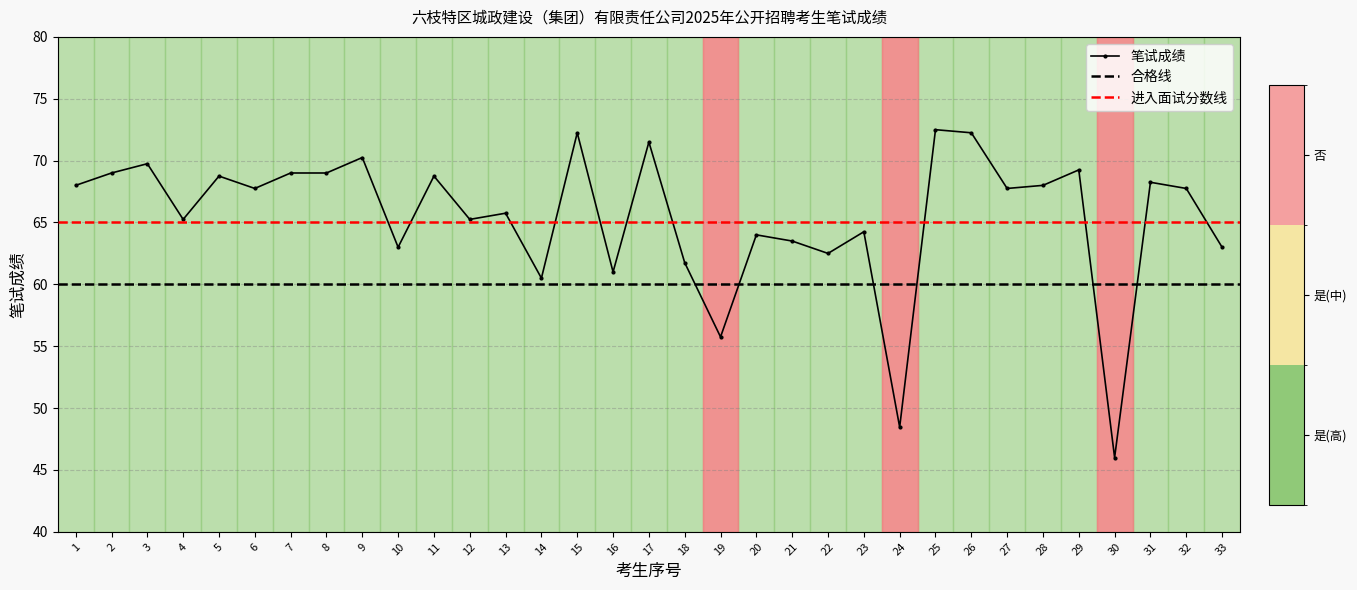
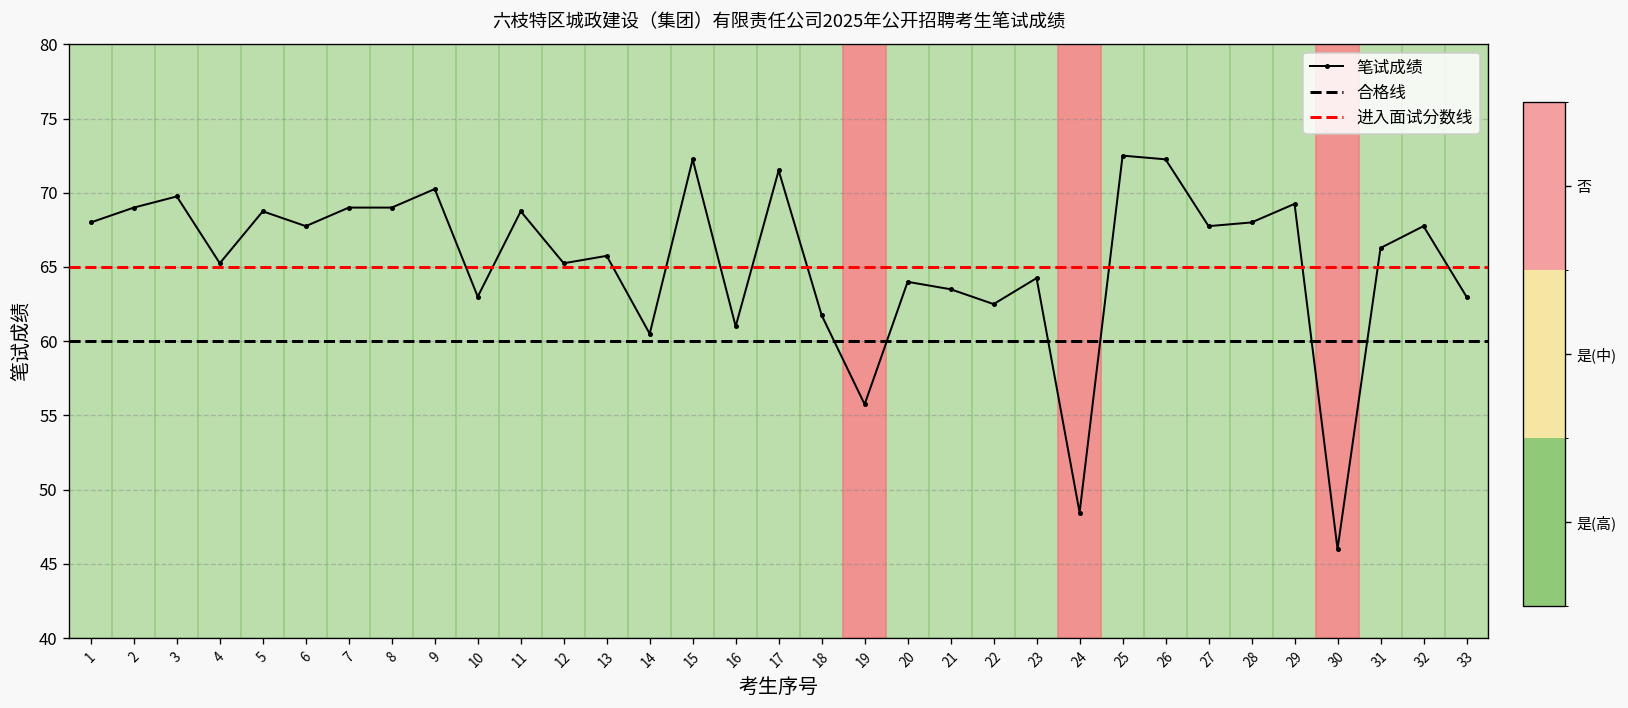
  {
    "六枝特区城政建设（集团）有限责任公司2025年公开招聘考生笔试成绩": {
      "1": 68.0,
      "2": 69.0,
      "3": 69.8,
      "4": 65.3,
      "5": 68.8,
      "6": 67.8,
      "7": 69.0,
      "8": 69.0,
      "9": 70.3,
      "10": 63.0,
      "11": 68.8,
      "12": 65.3,
      "13": 65.8,
      "14": 60.5,
      "15": 72.3,
      "16": 61.0,
      "17": 71.5,
      "18": 61.8,
      "19": 55.8,
      "20": 64.0,
      "21": 63.5,
      "22": 62.5,
      "23": 64.3,
      "24": 48.5,
      "25": 72.5,
      "26": 72.3,
      "27": 67.8,
      "28": 68.0,
      "29": 69.3,
      "30": 46.0,
-     "31": 68.3,
+     "31": 66.3,
      "32": 67.8,
      "33": 63.0
    }
  }
